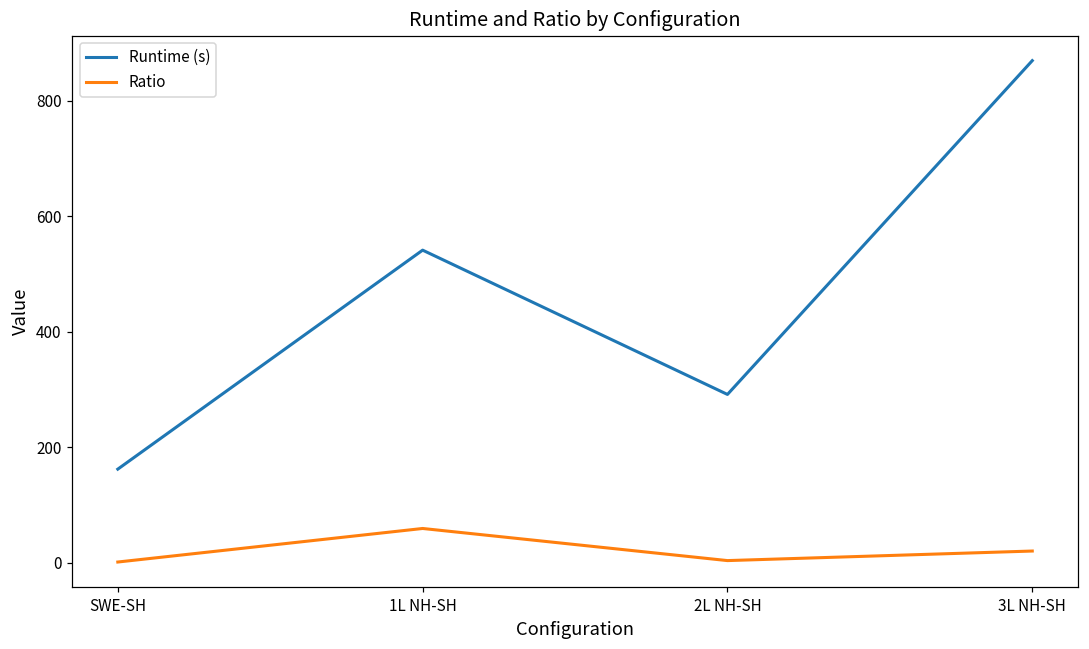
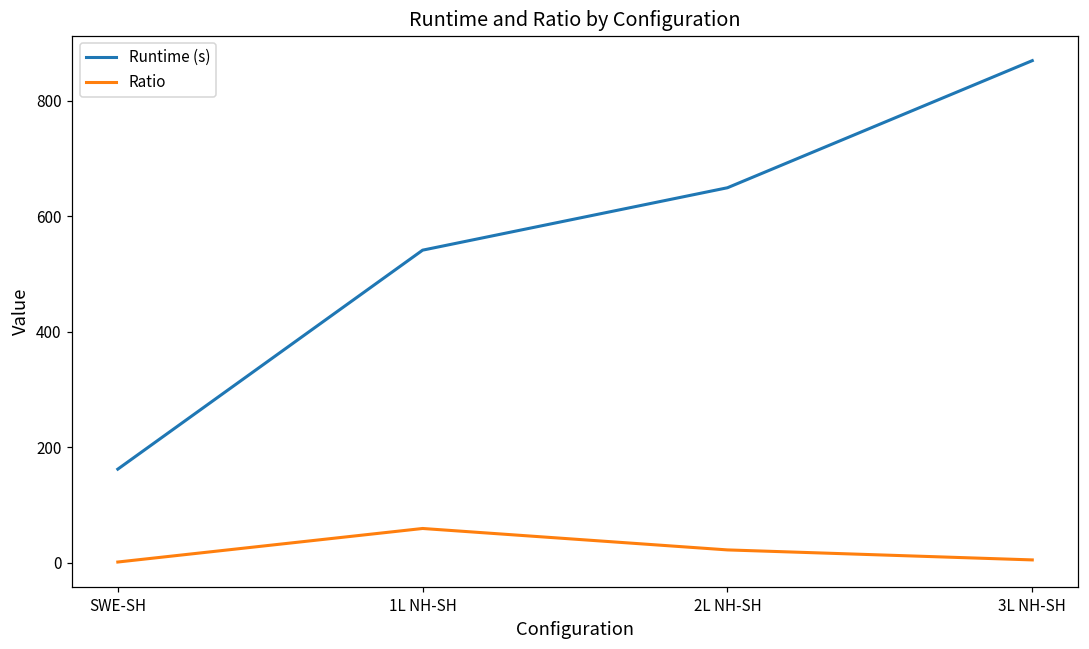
  {
    "Runtime (s)": {
      "SWE-SH": 160,
      "1L NH-SH": 540,
-     "2L NH-SH": 290,
+     "2L NH-SH": 650,
      "3L NH-SH": 870
    },
    "Ratio": {
      "SWE-SH": 0,
      "1L NH-SH": 60,
-     "2L NH-SH": 0,
-     "3L NH-SH": 20
+     "2L NH-SH": 20,
+     "3L NH-SH": 0
    }
  }
